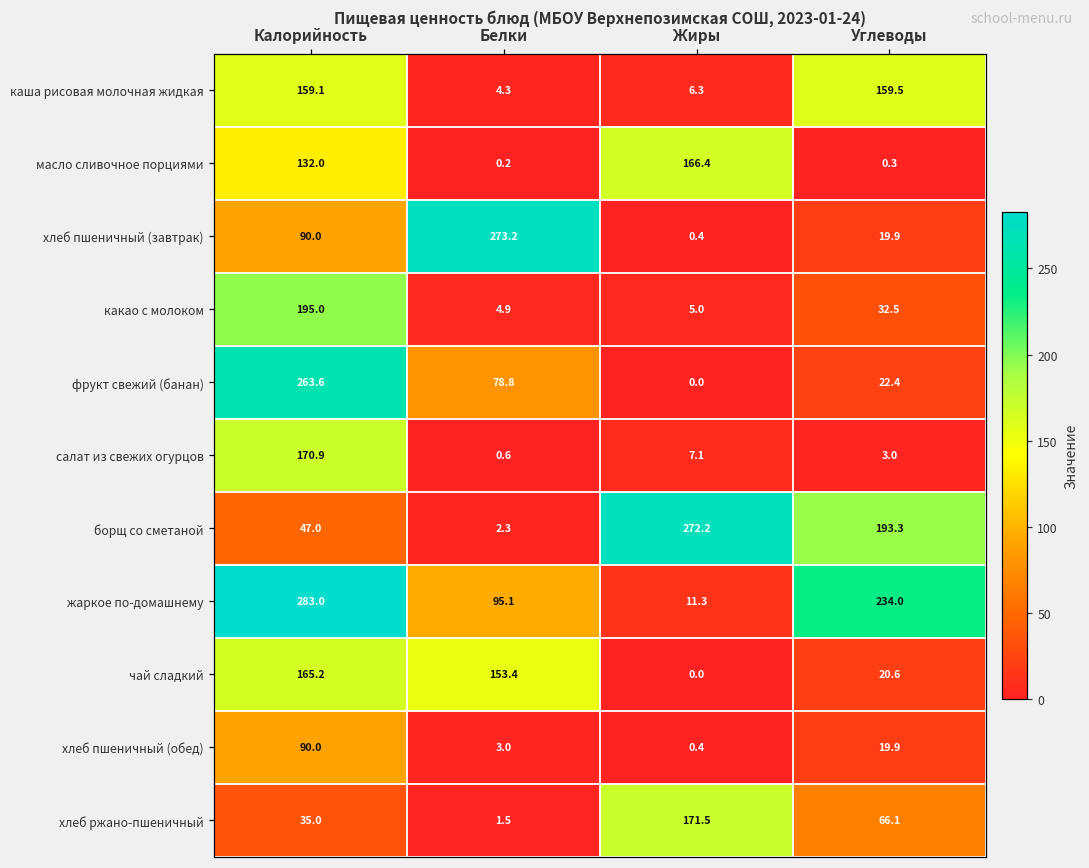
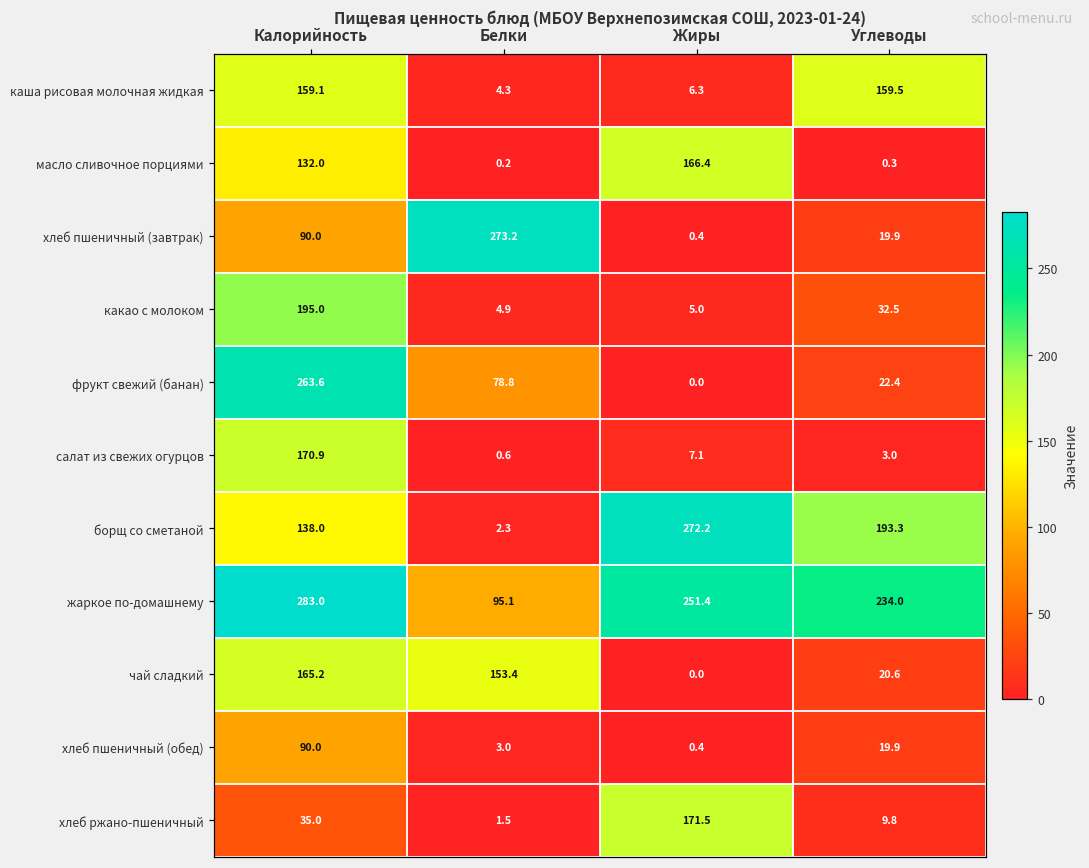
  {
    "каша рисовая молочная жидкая": {
      "Калорийность": 159.1,
      "Белки": 4.3,
      "Жиры": 6.3,
      "Углеводы": 159.5
    },
    "масло сливочное порциями": {
      "Калорийность": 132.0,
      "Белки": 0.2,
      "Жиры": 166.4,
      "Углеводы": 0.3
    },
    "хлеб пшеничный (завтрак)": {
      "Калорийность": 90.0,
      "Белки": 273.2,
      "Жиры": 0.4,
      "Углеводы": 19.9
    },
    "какао с молоком": {
      "Калорийность": 195.0,
      "Белки": 4.9,
      "Жиры": 5.0,
      "Углеводы": 32.5
    },
    "фрукт свежий (банан)": {
      "Калорийность": 263.6,
      "Белки": 78.8,
      "Жиры": 0.0,
      "Углеводы": 22.4
    },
    "салат из свежих огурцов": {
      "Калорийность": 170.9,
      "Белки": 0.6,
      "Жиры": 7.1,
      "Углеводы": 3.0
    },
    "борщ со сметаной": {
-     "Калорийность": 47.0,
+     "Калорийность": 138.0,
      "Белки": 2.3,
      "Жиры": 272.2,
      "Углеводы": 193.3
    },
    "жаркое по-домашнему": {
      "Калорийность": 283.0,
      "Белки": 95.1,
-     "Жиры": 11.3,
+     "Жиры": 251.4,
      "Углеводы": 234.0
    },
    "чай сладкий": {
      "Калорийность": 165.2,
      "Белки": 153.4,
      "Жиры": 0.0,
      "Углеводы": 20.6
    },
    "хлеб пшеничный (обед)": {
      "Калорийность": 90.0,
      "Белки": 3.0,
      "Жиры": 0.4,
      "Углеводы": 19.9
    },
    "хлеб ржано-пшеничный": {
      "Калорийность": 35.0,
      "Белки": 1.5,
      "Жиры": 171.5,
-     "Углеводы": 66.1
+     "Углеводы": 9.8
    }
  }
